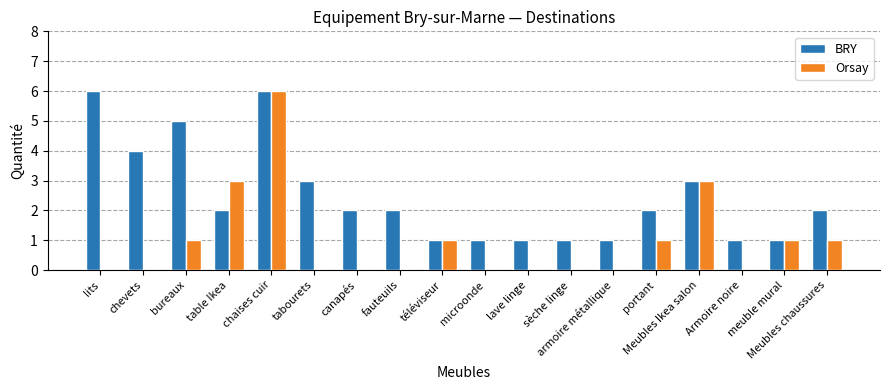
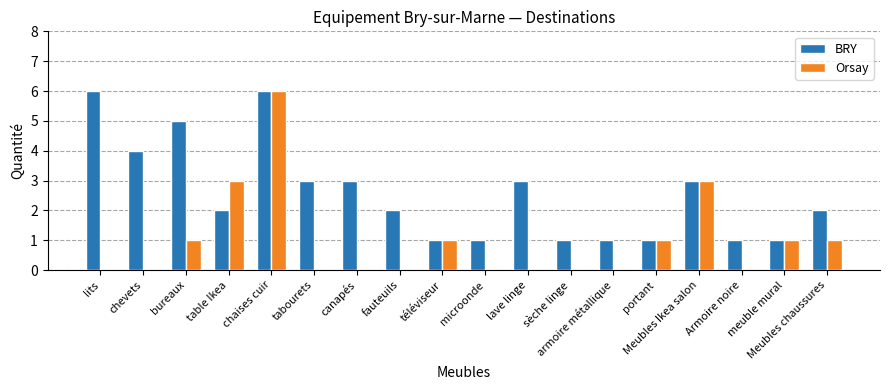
  {
    "BRY": {
      "lits": 6,
      "chevets": 4,
      "bureaux": 5,
      "table Ikea": 2,
      "chaises cuir": 6,
      "tabourets": 3,
-     "canapés": 2,
+     "canapés": 3,
      "fauteuils": 2,
      "téléviseur": 1,
      "microonde": 1,
-     "lave linge": 1,
+     "lave linge": 3,
      "sèche linge": 1,
      "armoire métallique": 1,
-     "portant": 2,
+     "portant": 1,
      "Meubles Ikea salon": 3,
      "Armoire noire": 1,
      "meuble mural": 1,
      "Meubles chaussures": 2
    },
    "Orsay": {
      "lits": 0,
      "chevets": 0,
      "bureaux": 1,
      "table Ikea": 3,
      "chaises cuir": 6,
      "tabourets": 0,
      "canapés": 0,
      "fauteuils": 0,
      "téléviseur": 1,
      "microonde": 0,
      "lave linge": 0,
      "sèche linge": 0,
      "armoire métallique": 0,
      "portant": 1,
      "Meubles Ikea salon": 3,
      "Armoire noire": 0,
      "meuble mural": 1,
      "Meubles chaussures": 1
    }
  }
